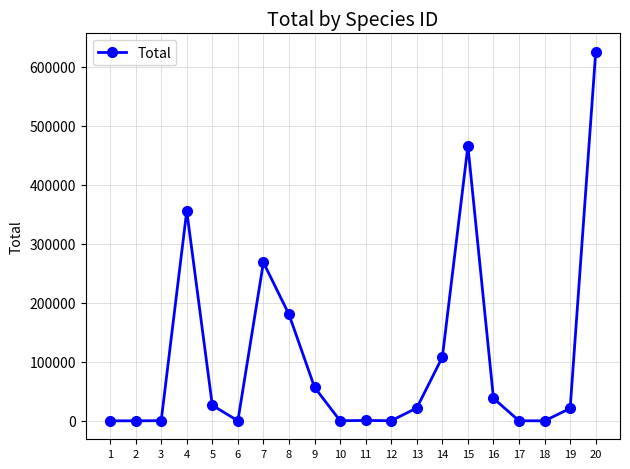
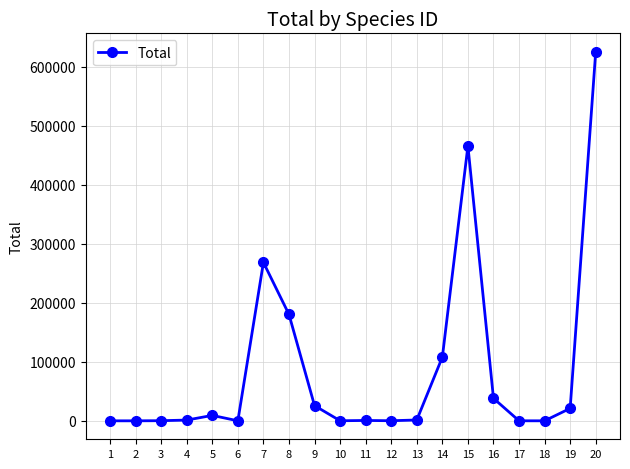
  {
    "1": 0,
    "2": 0,
    "3": 0,
-   "4": 360000,
-   "5": 30000,
+   "4": 0,
+   "5": 10000,
    "6": 0,
    "7": 270000,
    "8": 180000,
-   "9": 60000,
+   "9": 30000,
    "10": 0,
    "11": 0,
    "12": 0,
-   "13": 20000,
+   "13": 0,
    "14": 110000,
    "15": 470000,
    "16": 40000,
    "17": 0,
    "18": 0,
    "19": 20000,
    "20": 630000
  }
